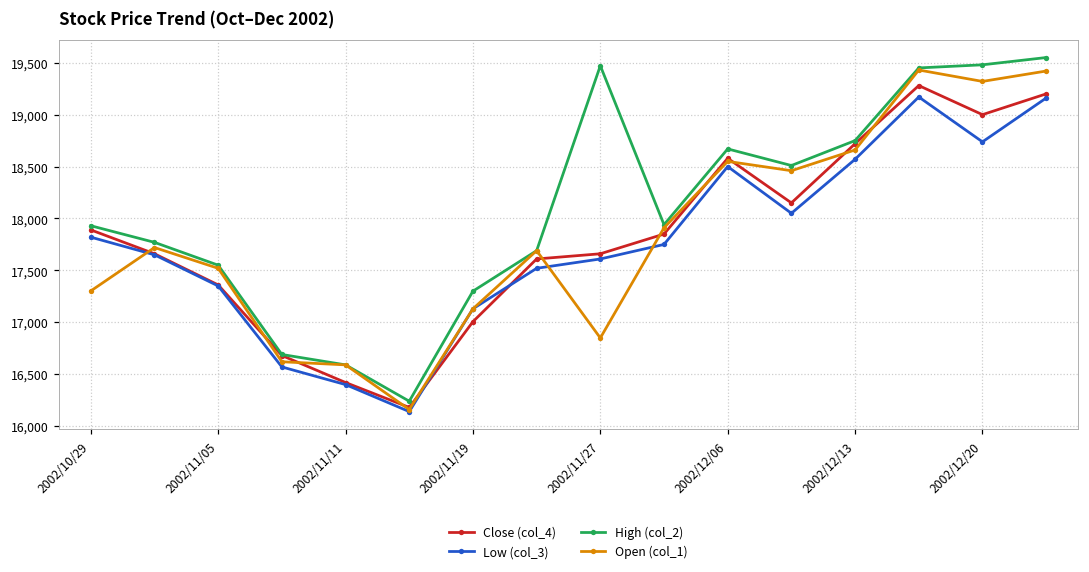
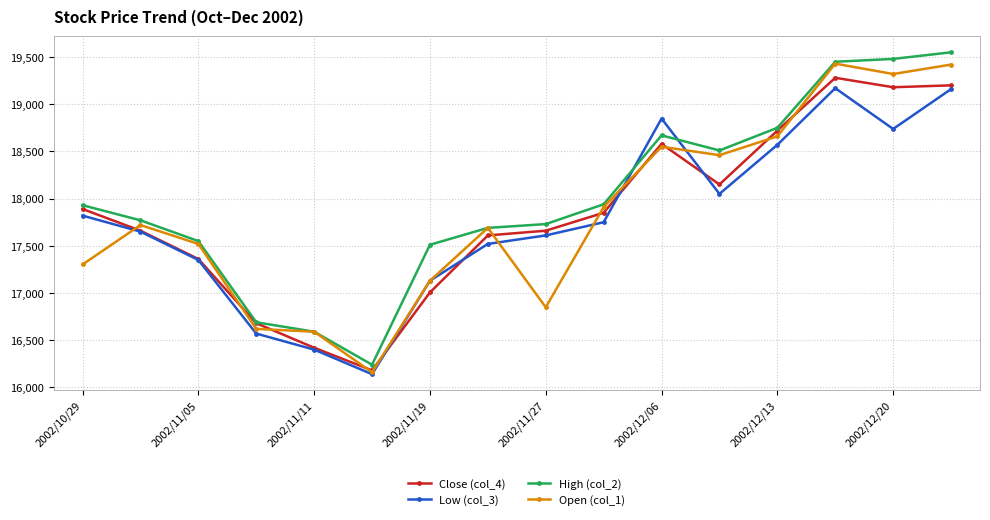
  {
    "Close (col_4)": {
      "2002/10/29": "17,900",
      "2002/11/19": "17,000",
      "2002/11/27": "17,700",
      "2002/12/06": "18,600",
      "2002/12/13": "18,700",
-     "2002/12/20": "19,000"
+     "2002/12/20": "19,200"
    },
    "Low (col_3)": {
      "2002/10/29": "17,800",
      "2002/11/27": "17,600",
-     "2002/12/06": "18,500",
+     "2002/12/06": "18,800",
      "2002/12/13": "18,600",
      "2002/12/20": "18,700"
    },
    "High (col_2)": {
      "2002/10/29": "17,900",
      "2002/11/05": "17,600",
-     "2002/11/19": "17,300",
-     "2002/11/27": "19,500",
+     "2002/11/19": "17,500",
+     "2002/11/27": "17,700",
      "2002/12/06": "18,700",
      "2002/12/13": "18,800",
      "2002/12/20": "19,500"
    },
    "Open (col_1)": {
      "2002/10/29": "17,300",
      "2002/11/05": "17,500",
      "2002/11/27": "16,800",
      "2002/12/06": "18,600",
      "2002/12/13": "18,700",
      "2002/12/20": "19,300"
    }
  }
